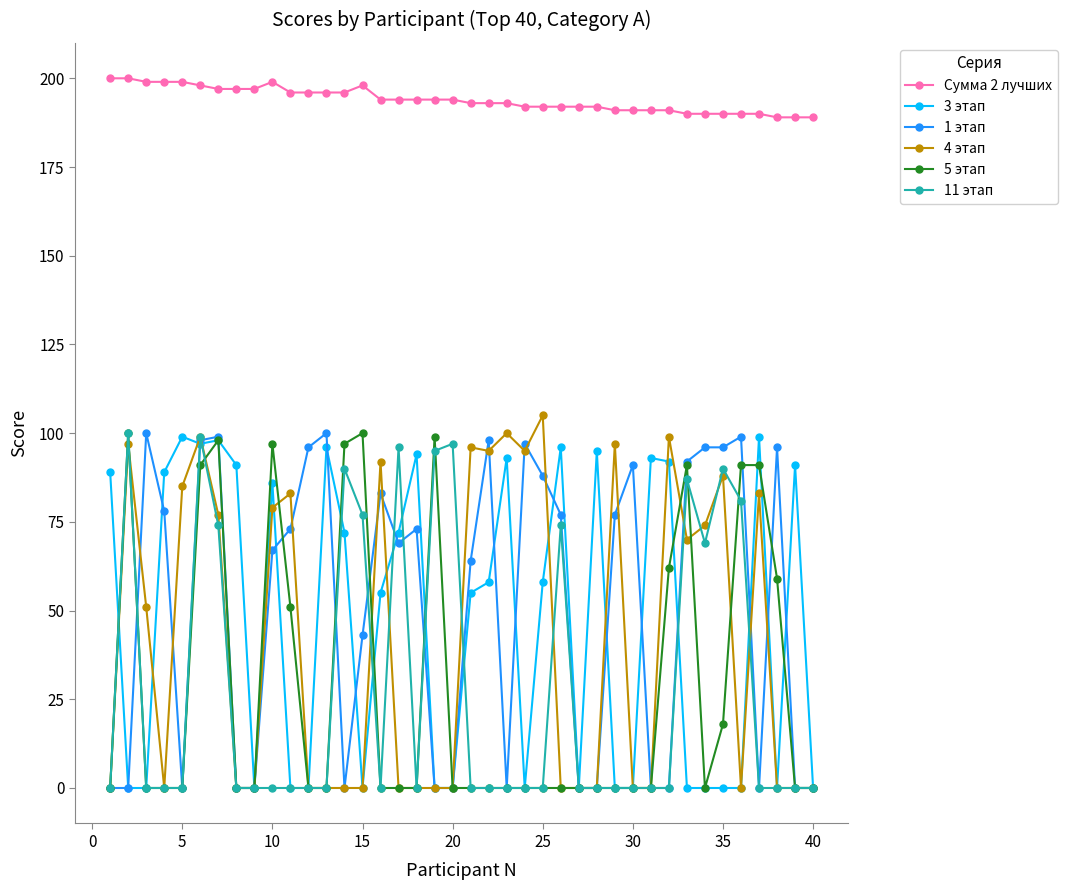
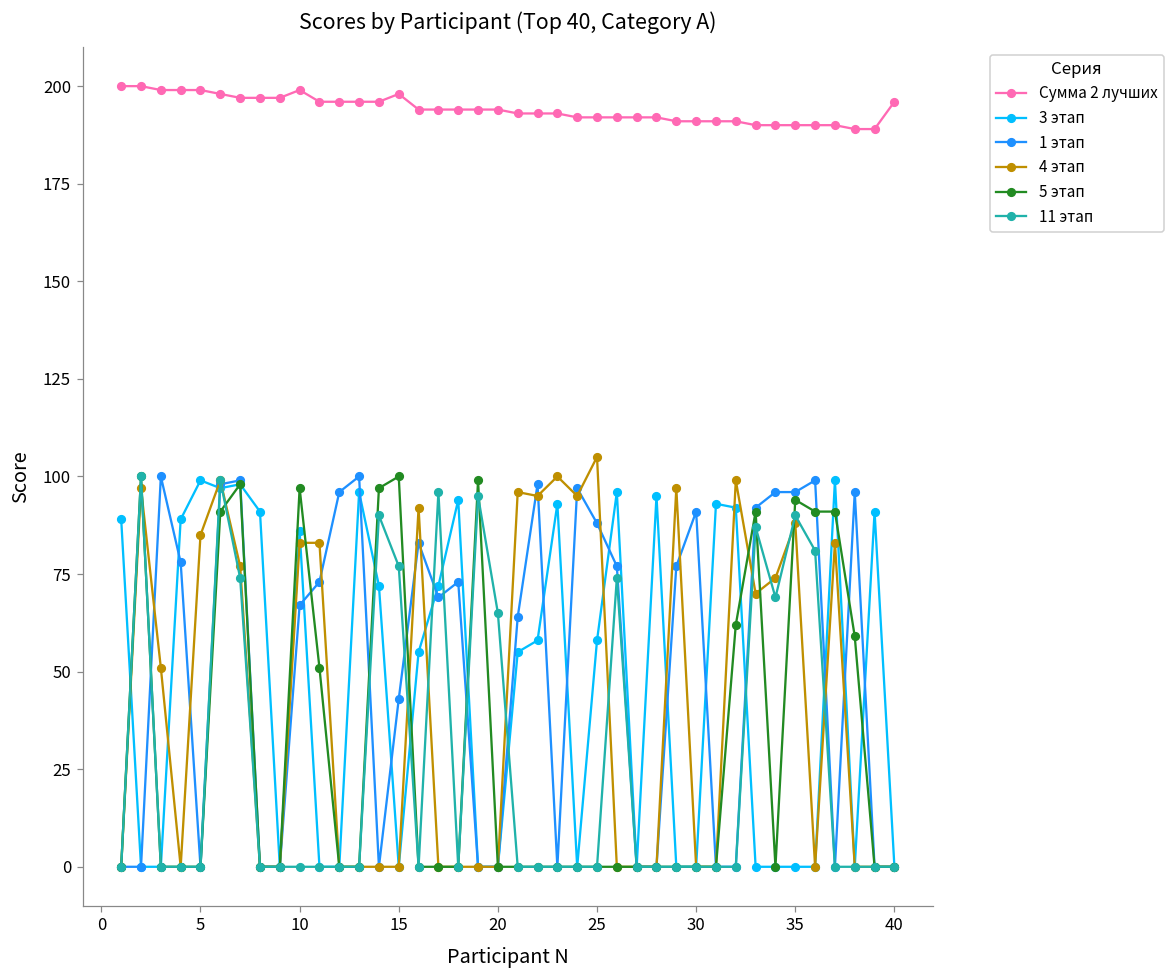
  {
    "Сумма 2 лучших": {
      "5": 199,
      "10": 199,
      "15": 198,
      "20": 194,
      "25": 192,
      "30": 191,
      "35": 190,
-     "40": 189
+     "40": 196
    },
    "4 этап": {
      "5": 85,
-     "10": 79,
+     "10": 83,
      "25": 105,
      "35": 88
    },
    "5 этап": {
      "10": 97,
      "15": 100,
-     "35": 18
+     "35": 94
    },
    "11 этап": {
      "10": 0,
      "15": 77,
-     "20": 97,
+     "20": 65,
      "35": 90
    }
  }
